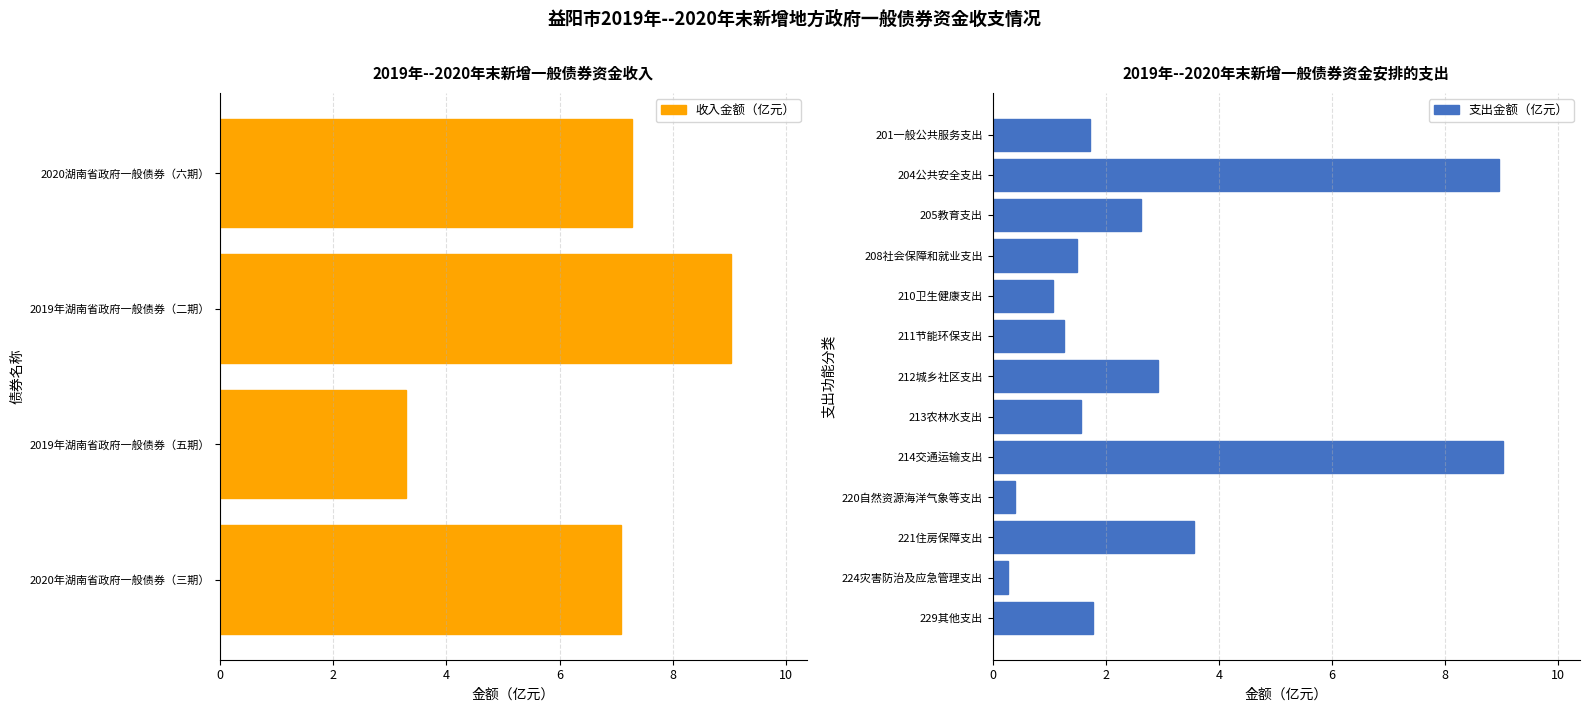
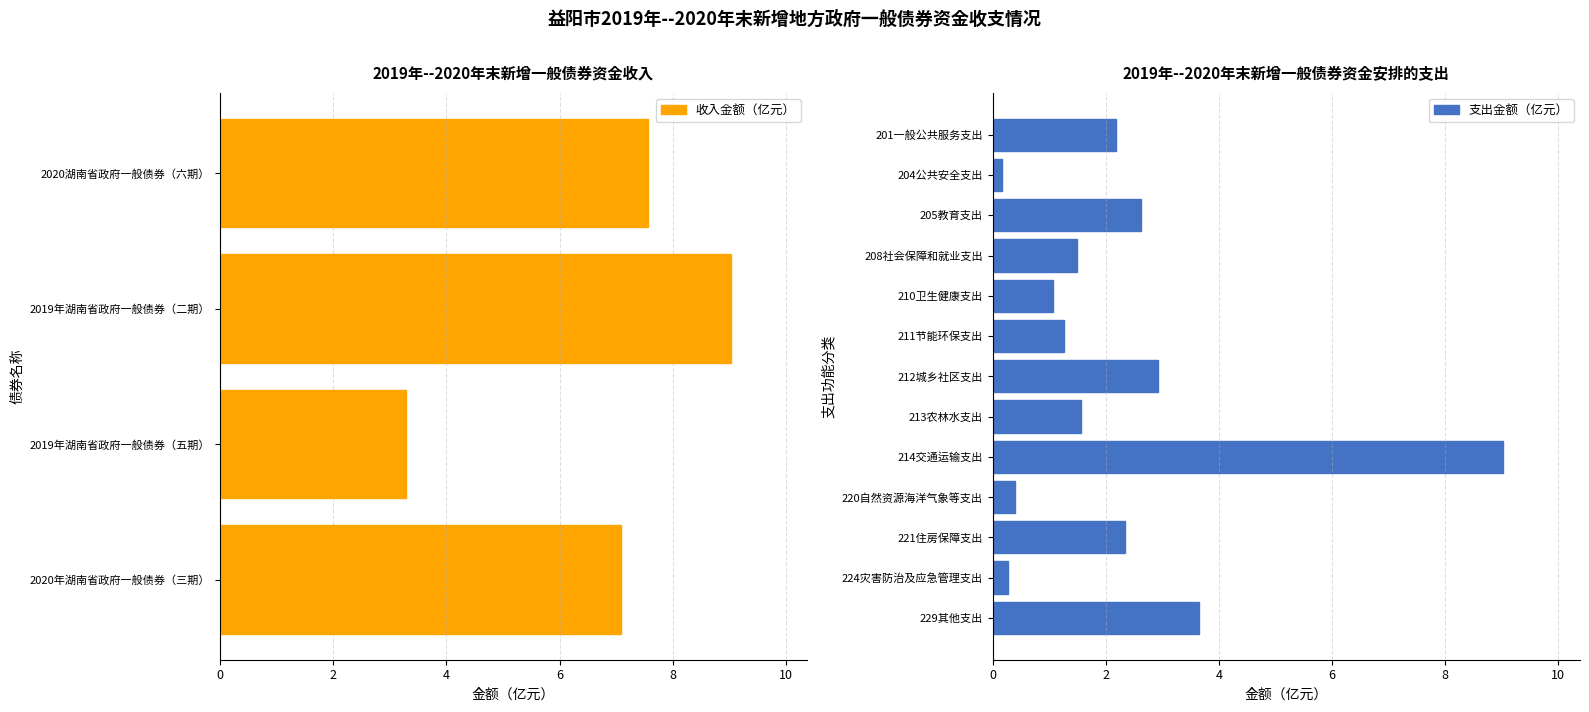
  {
    "2019年--2020年末新增一般债券资金收入": {
-     "2020湖南省政府一般债券（六期）": 7.3,
+     "2020湖南省政府一般债券（六期）": 7.6,
      "2019年湖南省政府一般债券（二期）": 9.0,
      "2019年湖南省政府一般债券（五期）": 3.3,
      "2020年湖南省政府一般债券（三期）": 7.1
    },
    "2019年--2020年末新增一般债券资金安排的支出": {
-     "201一般公共服务支出": 1.7,
-     "204公共安全支出": 8.9,
+     "201一般公共服务支出": 2.2,
+     "204公共安全支出": 0.2,
      "205教育支出": 2.6,
      "208社会保障和就业支出": 1.5,
      "210卫生健康支出": 1.1,
      "211节能环保支出": 1.3,
      "212城乡社区支出": 2.9,
      "213农林水支出": 1.6,
      "214交通运输支出": 9.0,
      "220自然资源海洋气象等支出": 0.4,
-     "221住房保障支出": 3.6,
+     "221住房保障支出": 2.3,
      "224灾害防治及应急管理支出": 0.3,
-     "229其他支出": 1.8
+     "229其他支出": 3.6
    }
  }
